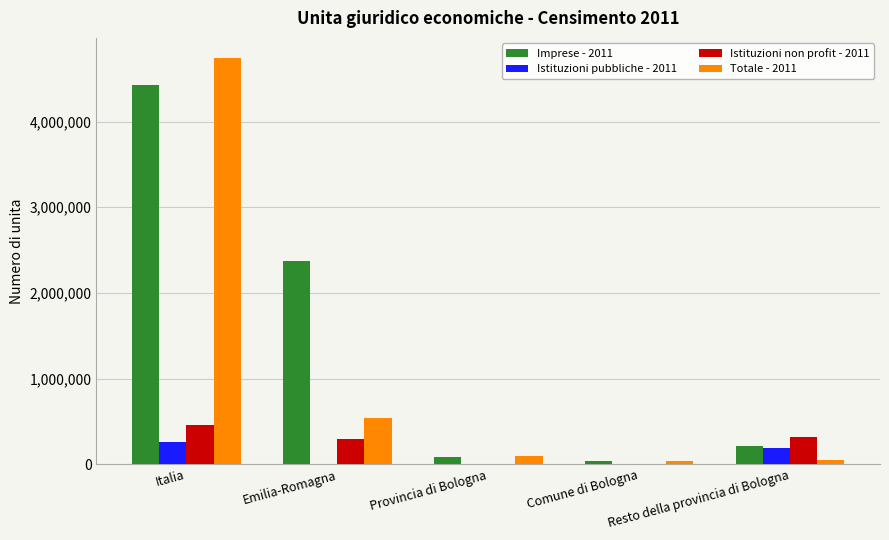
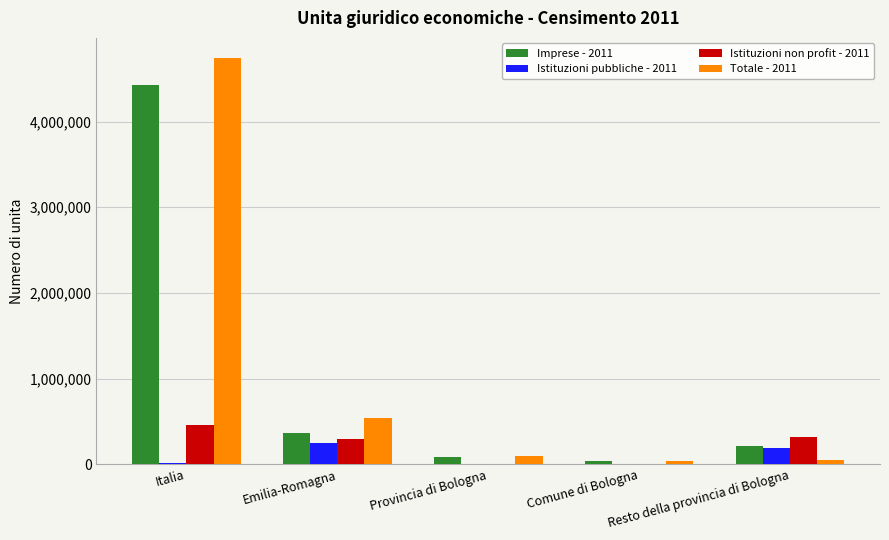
  {
    "Imprese - 2011": {
      "Italia": "4,400,000",
-     "Emilia-Romagna": "2,400,000",
+     "Emilia-Romagna": "400,000",
      "Provincia di Bologna": "100,000",
      "Comune di Bologna": "0",
      "Resto della provincia di Bologna": "200,000"
    },
    "Istituzioni pubbliche - 2011": {
-     "Italia": "300,000",
-     "Emilia-Romagna": "0",
+     "Italia": "0",
+     "Emilia-Romagna": "200,000",
      "Resto della provincia di Bologna": "200,000"
    },
    "Istituzioni non profit - 2011": {
      "Italia": "500,000",
      "Emilia-Romagna": "300,000",
      "Resto della provincia di Bologna": "300,000"
    },
    "Totale - 2011": {
      "Italia": "4,700,000",
      "Emilia-Romagna": "500,000",
      "Provincia di Bologna": "100,000",
      "Comune di Bologna": "0",
      "Resto della provincia di Bologna": "100,000"
    }
  }
